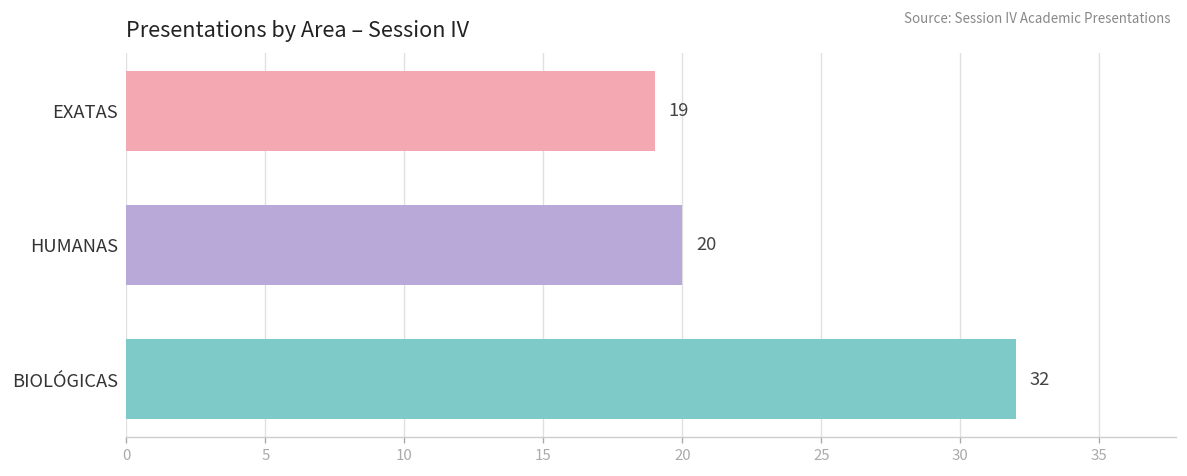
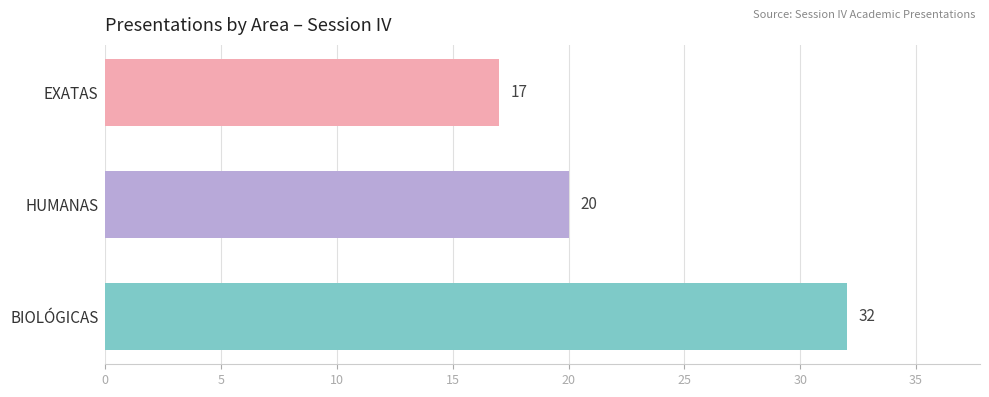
  {
-   "EXATAS": 19,
+   "EXATAS": 17,
    "HUMANAS": 20,
    "BIOLÓGICAS": 32
  }
